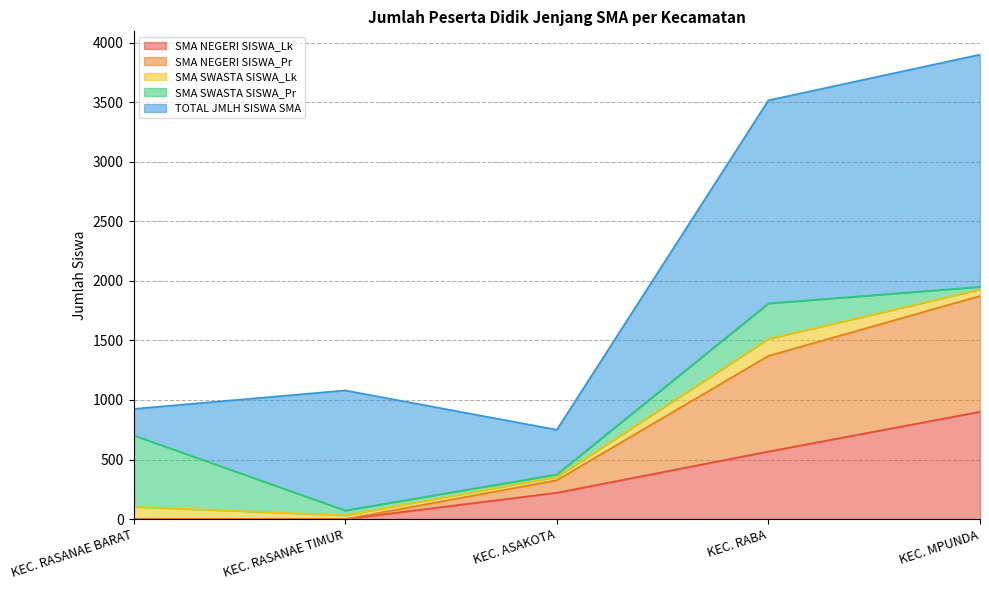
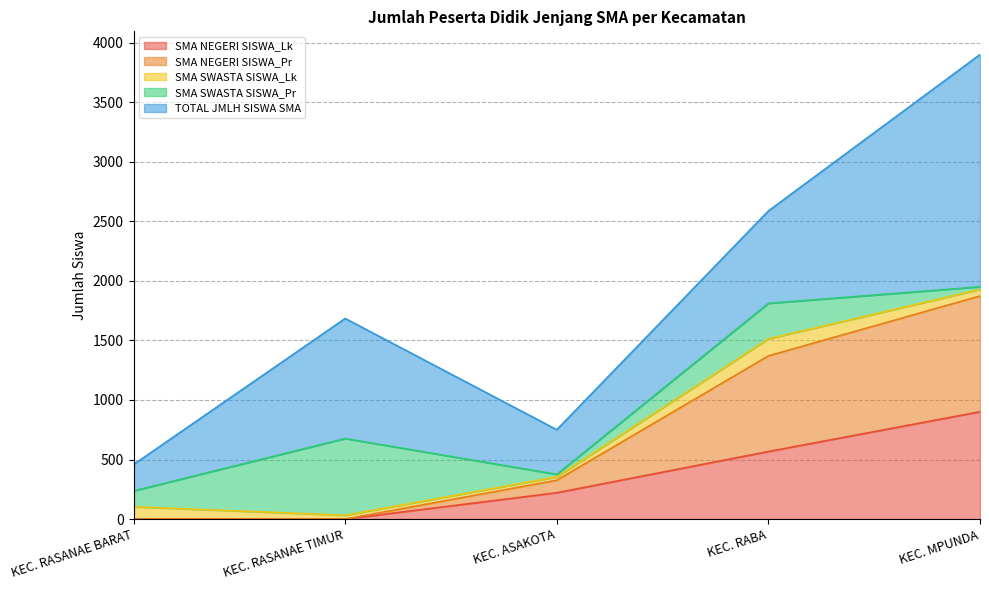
  {
    "SMA SWASTA SISWA_Lk": {
      "KEC. RASANAE BARAT": 100,
      "KEC. RASANAE TIMUR": 30,
      "KEC. RABA": 140,
      "KEC. MPUNDA": 60
    },
    "SMA SWASTA SISWA_Pr": {
-     "KEC. RASANAE BARAT": 600,
-     "KEC. RASANAE TIMUR": 40,
+     "KEC. RASANAE BARAT": 130,
+     "KEC. RASANAE TIMUR": 640,
      "KEC. RABA": 300,
      "KEC. MPUNDA": 20
    },
    "TOTAL JMLH SISWA SMA": {
      "KEC. RASANAE BARAT": 220,
      "KEC. RASANAE TIMUR": 1010,
      "KEC. ASAKOTA": 380,
-     "KEC. RABA": 1710,
+     "KEC. RABA": 780,
      "KEC. MPUNDA": 1950
    }
  }
